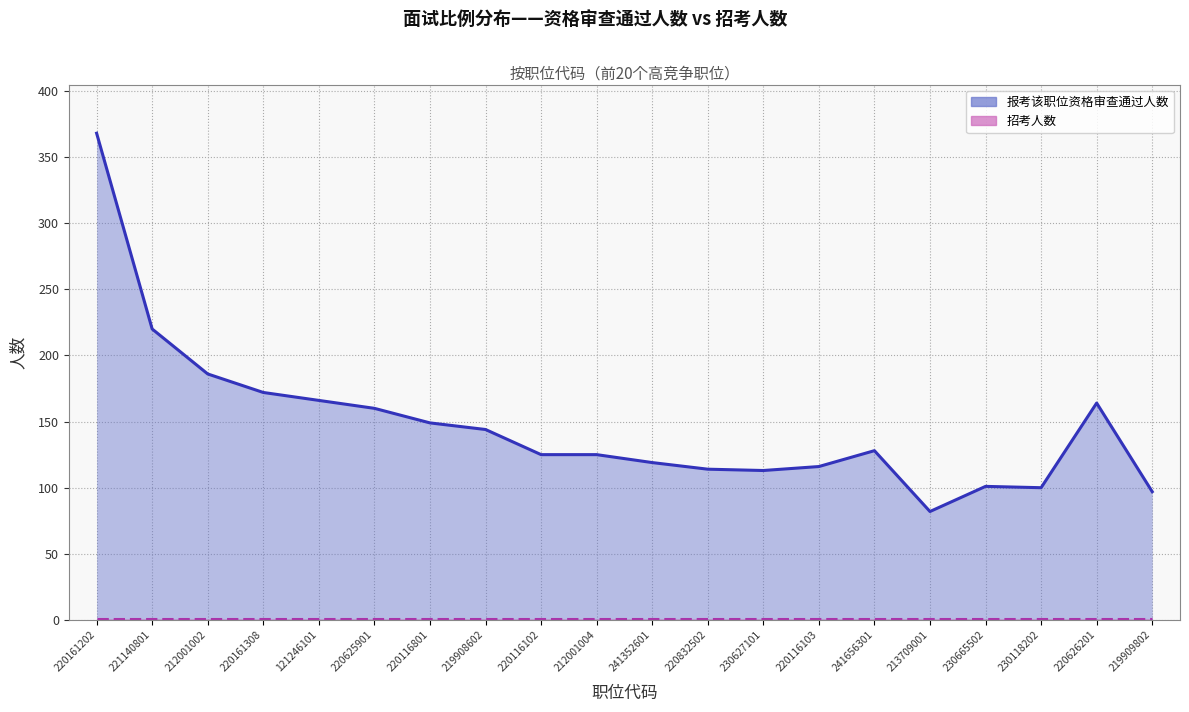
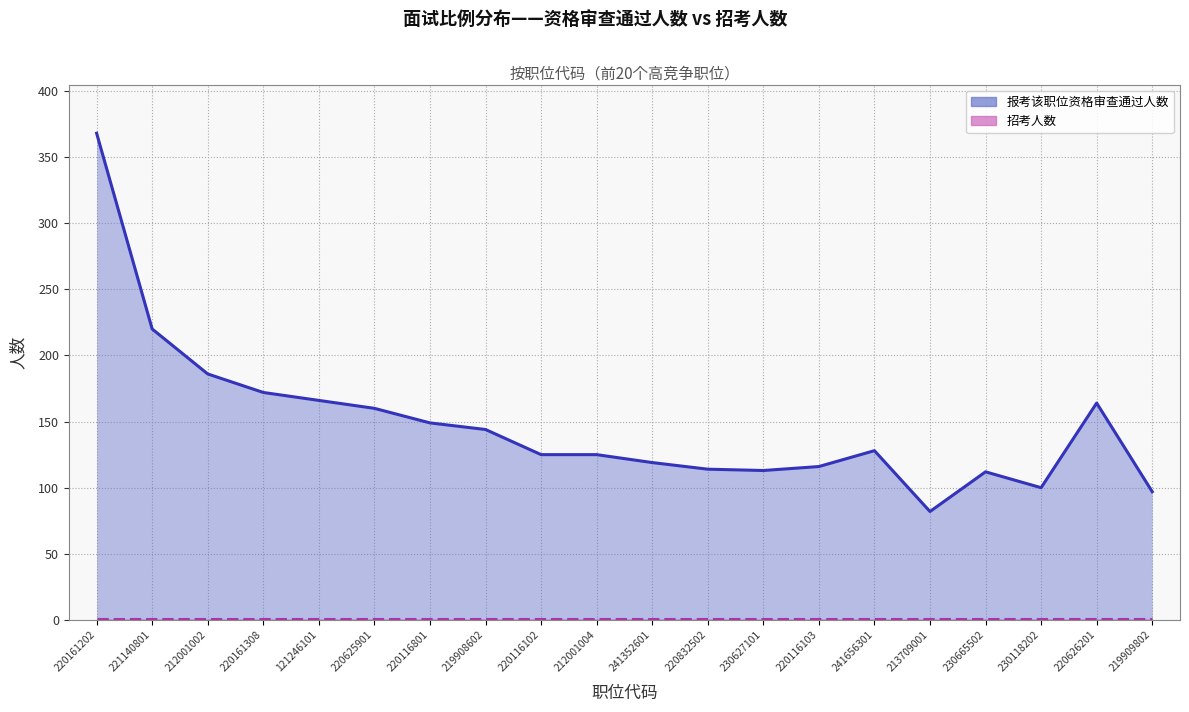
  {
    "报考该职位资格审查通过人数": {
      "220161202": 368,
      "221140801": 220,
      "212001002": 186,
      "220161308": 172,
      "121246101": 166,
      "220625901": 160,
      "220116801": 149,
      "219908602": 144,
      "220116102": 125,
      "212001004": 125,
      "241352601": 119,
      "220832502": 114,
      "230627101": 113,
      "220116103": 116,
      "241656301": 128,
      "213709001": 82,
-     "230665502": 101,
+     "230665502": 112,
      "230118202": 100,
      "220626201": 164,
      "219909802": 97
    },
    "招考人数": {
      "220161202": 1,
      "221140801": 1,
      "212001002": 1,
      "220161308": 1,
      "121246101": 1,
      "220625901": 1,
      "220116801": 1,
      "219908602": 1,
      "220116102": 1,
      "212001004": 1,
      "241352601": 1,
      "220832502": 1,
      "230627101": 1,
      "220116103": 1,
      "241656301": 1,
      "213709001": 1,
      "230665502": 1,
      "230118202": 1,
      "220626201": 1,
      "219909802": 1
    }
  }
